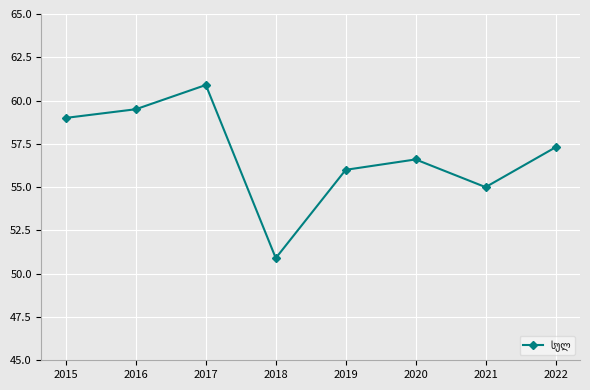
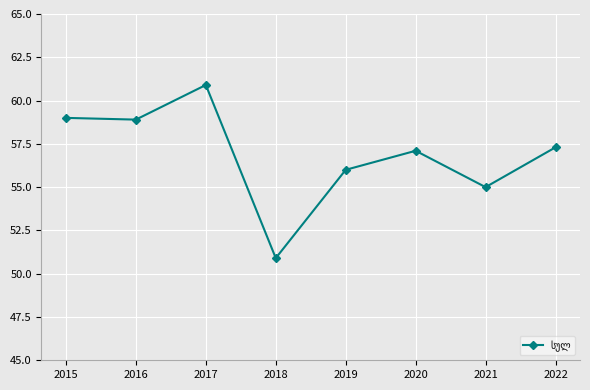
  {
    "2015": 59.0,
-   "2016": 59.5,
+   "2016": 58.9,
    "2017": 60.9,
    "2018": 50.9,
    "2019": 56.0,
-   "2020": 56.6,
+   "2020": 57.1,
    "2021": 55.0,
    "2022": 57.3
  }
